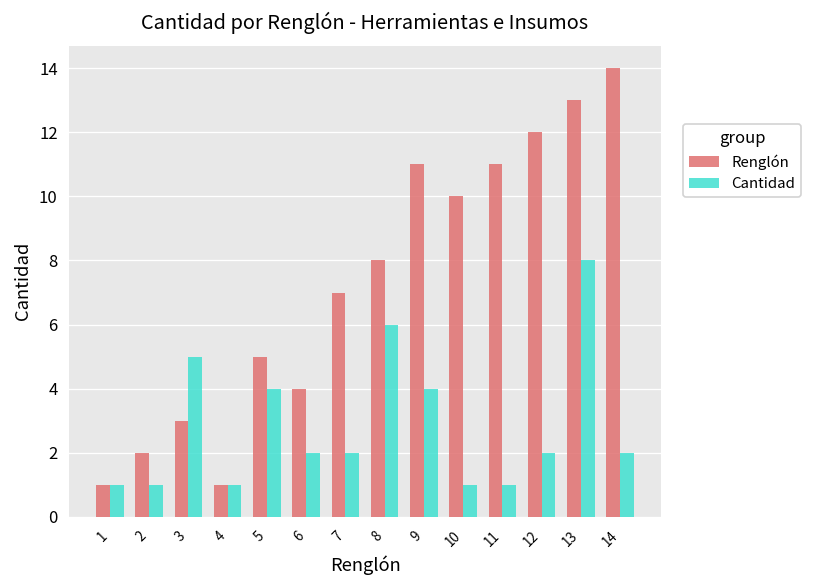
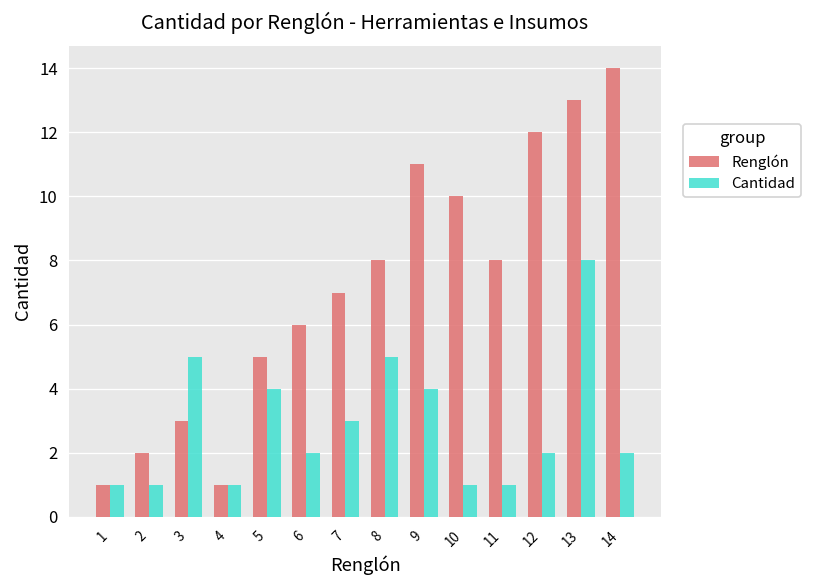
  {
    "Renglón": {
      "1": 1,
      "2": 2,
      "3": 3,
      "4": 1,
      "5": 5,
-     "6": 4,
+     "6": 6,
      "7": 7,
      "8": 8,
      "9": 11,
      "10": 10,
-     "11": 11,
+     "11": 8,
      "12": 12,
      "13": 13,
      "14": 14
    },
    "Cantidad": {
      "1": 1,
      "2": 1,
      "3": 5,
      "4": 1,
      "5": 4,
      "6": 2,
-     "7": 2,
-     "8": 6,
+     "7": 3,
+     "8": 5,
      "9": 4,
      "10": 1,
      "11": 1,
      "12": 2,
      "13": 8,
      "14": 2
    }
  }
